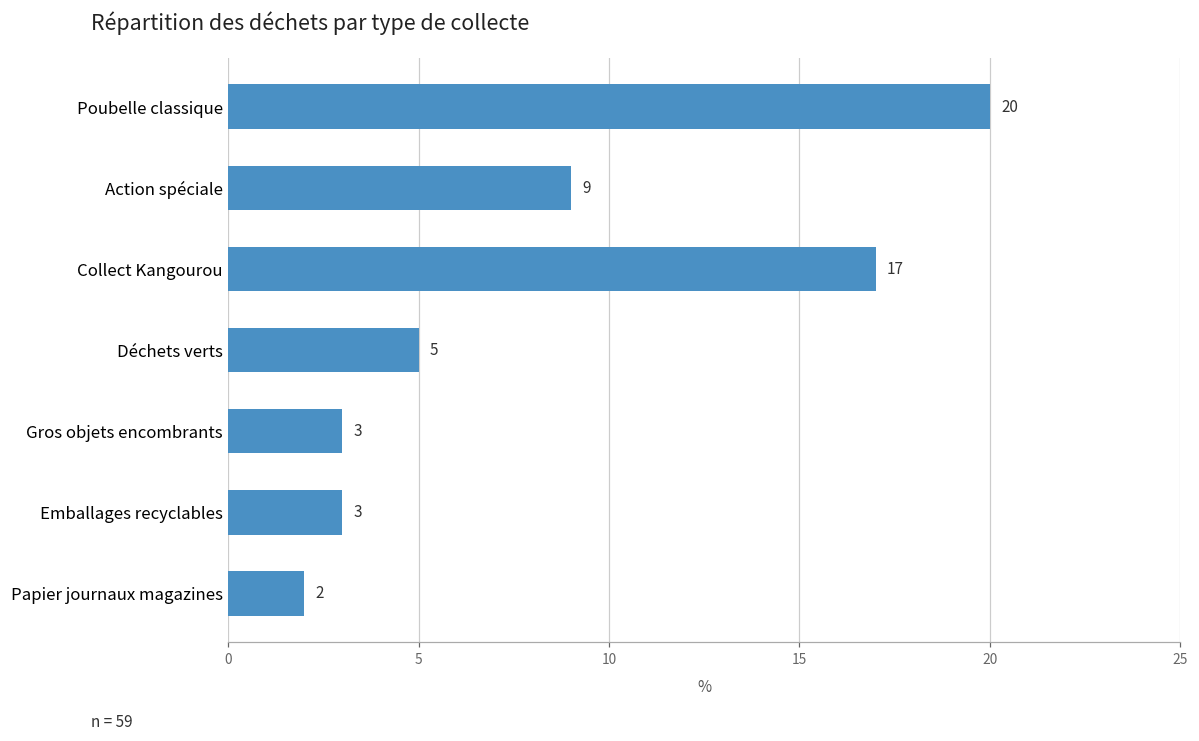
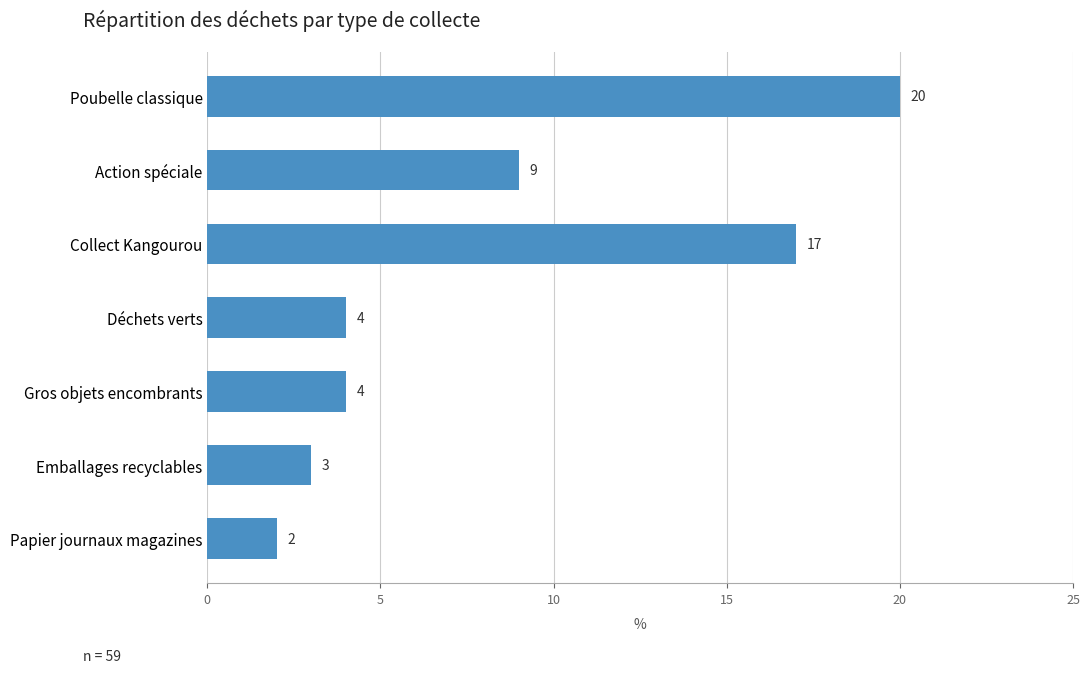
  {
    "Poubelle classique": 20,
    "Action spéciale": 9,
    "Collect Kangourou": 17,
-   "Déchets verts": 5,
-   "Gros objets encombrants": 3,
+   "Déchets verts": 4,
+   "Gros objets encombrants": 4,
    "Emballages recyclables": 3,
    "Papier journaux magazines": 2
  }
